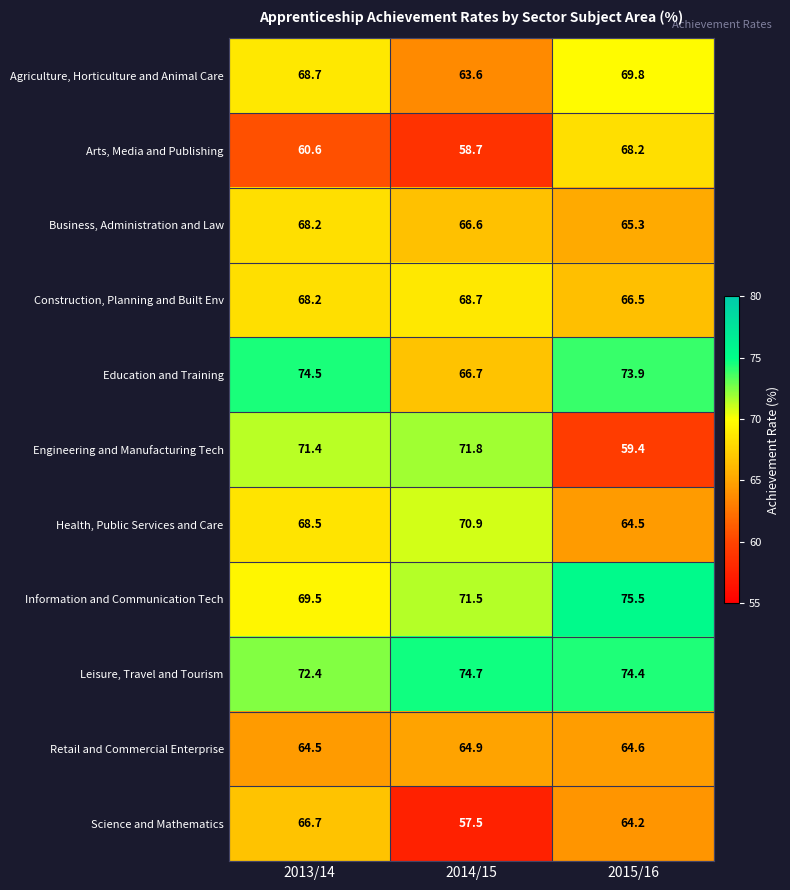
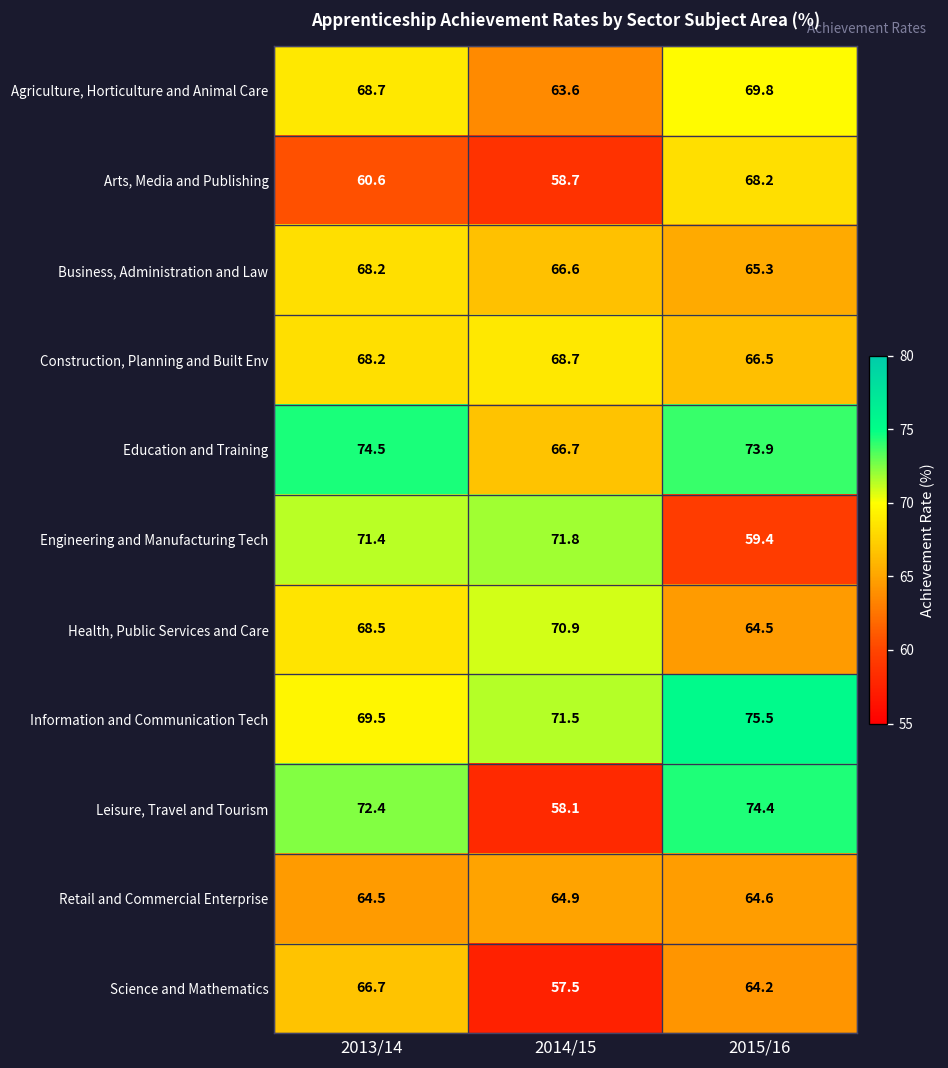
  {
    "Agriculture, Horticulture and Animal Care": {
      "2013/14": 68.7,
      "2014/15": 63.6,
      "2015/16": 69.8
    },
    "Arts, Media and Publishing": {
      "2013/14": 60.6,
      "2014/15": 58.7,
      "2015/16": 68.2
    },
    "Business, Administration and Law": {
      "2013/14": 68.2,
      "2014/15": 66.6,
      "2015/16": 65.3
    },
    "Construction, Planning and Built Env": {
      "2013/14": 68.2,
      "2014/15": 68.7,
      "2015/16": 66.5
    },
    "Education and Training": {
      "2013/14": 74.5,
      "2014/15": 66.7,
      "2015/16": 73.9
    },
    "Engineering and Manufacturing Tech": {
      "2013/14": 71.4,
      "2014/15": 71.8,
      "2015/16": 59.4
    },
    "Health, Public Services and Care": {
      "2013/14": 68.5,
      "2014/15": 70.9,
      "2015/16": 64.5
    },
    "Information and Communication Tech": {
      "2013/14": 69.5,
      "2014/15": 71.5,
      "2015/16": 75.5
    },
    "Leisure, Travel and Tourism": {
      "2013/14": 72.4,
-     "2014/15": 74.7,
+     "2014/15": 58.1,
      "2015/16": 74.4
    },
    "Retail and Commercial Enterprise": {
      "2013/14": 64.5,
      "2014/15": 64.9,
      "2015/16": 64.6
    },
    "Science and Mathematics": {
      "2013/14": 66.7,
      "2014/15": 57.5,
      "2015/16": 64.2
    }
  }
